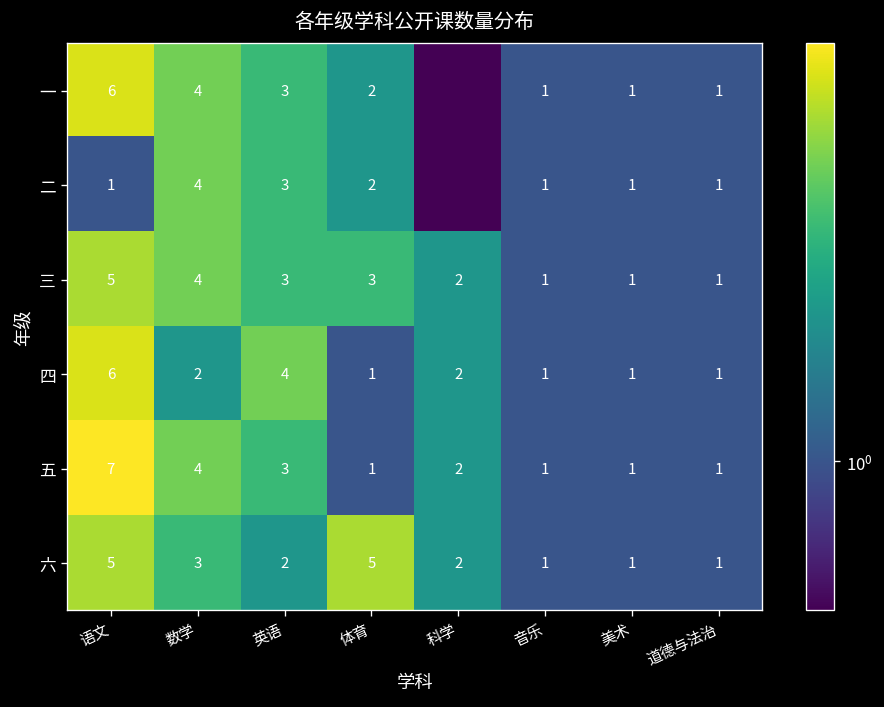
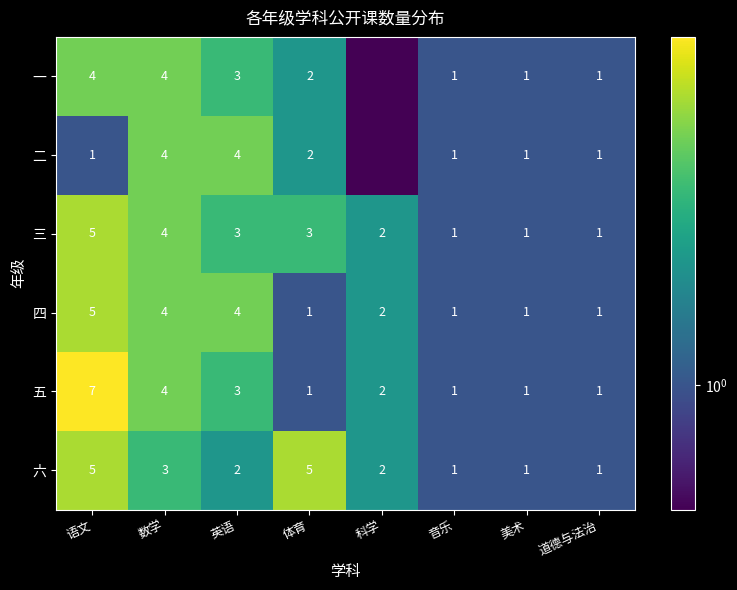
  {
    "一": {
-     "语文": 6,
+     "语文": 4,
      "数学": 4,
      "英语": 3,
      "体育": 2,
      "音乐": 1,
      "美术": 1,
      "道德与法治": 1
    },
    "二": {
      "语文": 1,
      "数学": 4,
-     "英语": 3,
+     "英语": 4,
      "体育": 2,
      "音乐": 1,
      "美术": 1,
      "道德与法治": 1
    },
    "三": {
      "语文": 5,
      "数学": 4,
      "英语": 3,
      "体育": 3,
      "科学": 2,
      "音乐": 1,
      "美术": 1,
      "道德与法治": 1
    },
    "四": {
-     "语文": 6,
-     "数学": 2,
+     "语文": 5,
+     "数学": 4,
      "英语": 4,
      "体育": 1,
      "科学": 2,
      "音乐": 1,
      "美术": 1,
      "道德与法治": 1
    },
    "五": {
      "语文": 7,
      "数学": 4,
      "英语": 3,
      "体育": 1,
      "科学": 2,
      "音乐": 1,
      "美术": 1,
      "道德与法治": 1
    },
    "六": {
      "语文": 5,
      "数学": 3,
      "英语": 2,
      "体育": 5,
      "科学": 2,
      "音乐": 1,
      "美术": 1,
      "道德与法治": 1
    }
  }
